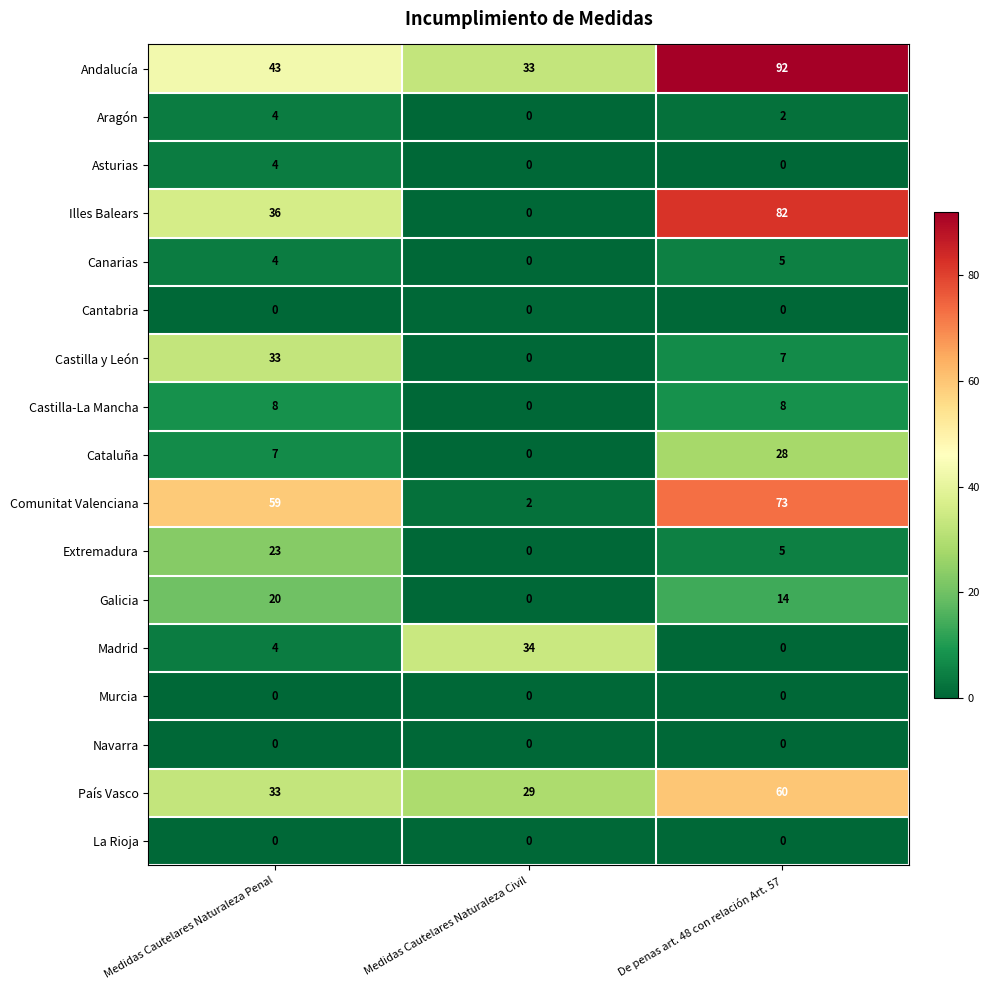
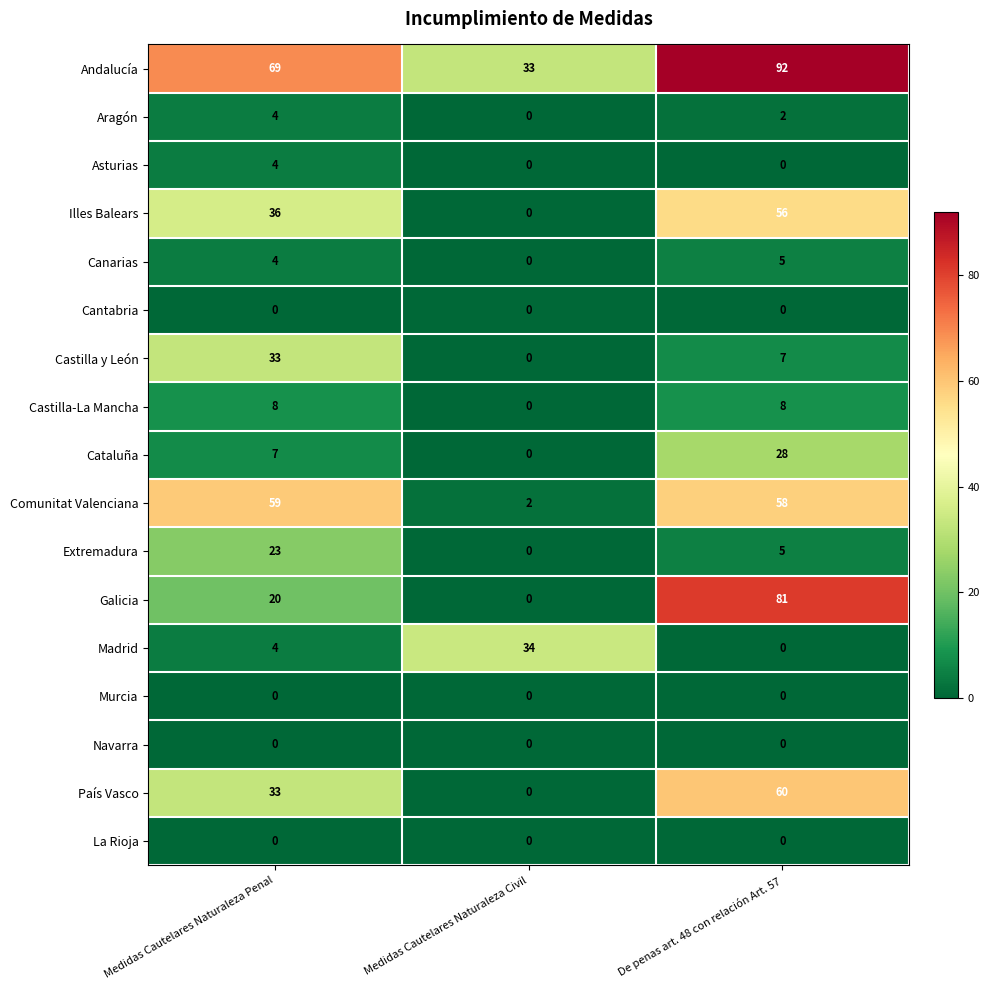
  {
    "Andalucía": {
-     "Medidas Cautelares Naturaleza Penal": 43,
+     "Medidas Cautelares Naturaleza Penal": 69,
      "Medidas Cautelares Naturaleza Civil": 33,
      "De penas art. 48 con relación Art. 57": 92
    },
    "Aragón": {
      "Medidas Cautelares Naturaleza Penal": 4,
      "Medidas Cautelares Naturaleza Civil": 0,
      "De penas art. 48 con relación Art. 57": 2
    },
    "Asturias": {
      "Medidas Cautelares Naturaleza Penal": 4,
      "Medidas Cautelares Naturaleza Civil": 0,
      "De penas art. 48 con relación Art. 57": 0
    },
    "Illes Balears": {
      "Medidas Cautelares Naturaleza Penal": 36,
      "Medidas Cautelares Naturaleza Civil": 0,
-     "De penas art. 48 con relación Art. 57": 82
+     "De penas art. 48 con relación Art. 57": 56
    },
    "Canarias": {
      "Medidas Cautelares Naturaleza Penal": 4,
      "Medidas Cautelares Naturaleza Civil": 0,
      "De penas art. 48 con relación Art. 57": 5
    },
    "Cantabria": {
      "Medidas Cautelares Naturaleza Penal": 0,
      "Medidas Cautelares Naturaleza Civil": 0,
      "De penas art. 48 con relación Art. 57": 0
    },
    "Castilla y León": {
      "Medidas Cautelares Naturaleza Penal": 33,
      "Medidas Cautelares Naturaleza Civil": 0,
      "De penas art. 48 con relación Art. 57": 7
    },
    "Castilla-La Mancha": {
      "Medidas Cautelares Naturaleza Penal": 8,
      "Medidas Cautelares Naturaleza Civil": 0,
      "De penas art. 48 con relación Art. 57": 8
    },
    "Cataluña": {
      "Medidas Cautelares Naturaleza Penal": 7,
      "Medidas Cautelares Naturaleza Civil": 0,
      "De penas art. 48 con relación Art. 57": 28
    },
    "Comunitat Valenciana": {
      "Medidas Cautelares Naturaleza Penal": 59,
      "Medidas Cautelares Naturaleza Civil": 2,
-     "De penas art. 48 con relación Art. 57": 73
+     "De penas art. 48 con relación Art. 57": 58
    },
    "Extremadura": {
      "Medidas Cautelares Naturaleza Penal": 23,
      "Medidas Cautelares Naturaleza Civil": 0,
      "De penas art. 48 con relación Art. 57": 5
    },
    "Galicia": {
      "Medidas Cautelares Naturaleza Penal": 20,
      "Medidas Cautelares Naturaleza Civil": 0,
-     "De penas art. 48 con relación Art. 57": 14
+     "De penas art. 48 con relación Art. 57": 81
    },
    "Madrid": {
      "Medidas Cautelares Naturaleza Penal": 4,
      "Medidas Cautelares Naturaleza Civil": 34,
      "De penas art. 48 con relación Art. 57": 0
    },
    "Murcia": {
      "Medidas Cautelares Naturaleza Penal": 0,
      "Medidas Cautelares Naturaleza Civil": 0,
      "De penas art. 48 con relación Art. 57": 0
    },
    "Navarra": {
      "Medidas Cautelares Naturaleza Penal": 0,
      "Medidas Cautelares Naturaleza Civil": 0,
      "De penas art. 48 con relación Art. 57": 0
    },
    "País Vasco": {
      "Medidas Cautelares Naturaleza Penal": 33,
-     "Medidas Cautelares Naturaleza Civil": 29,
+     "Medidas Cautelares Naturaleza Civil": 0,
      "De penas art. 48 con relación Art. 57": 60
    },
    "La Rioja": {
      "Medidas Cautelares Naturaleza Penal": 0,
      "Medidas Cautelares Naturaleza Civil": 0,
      "De penas art. 48 con relación Art. 57": 0
    }
  }
